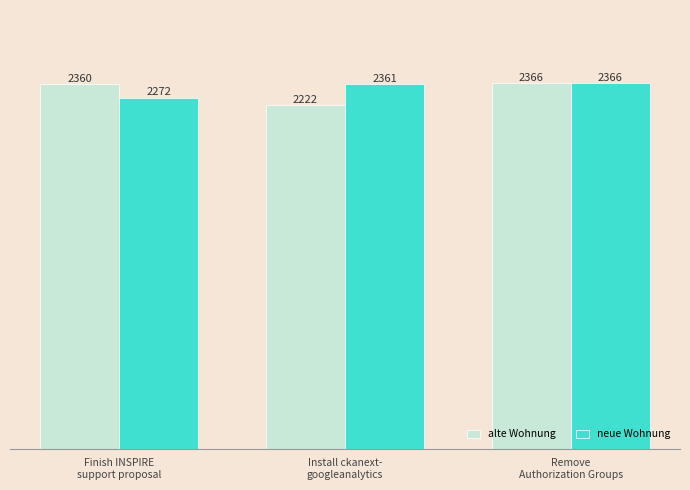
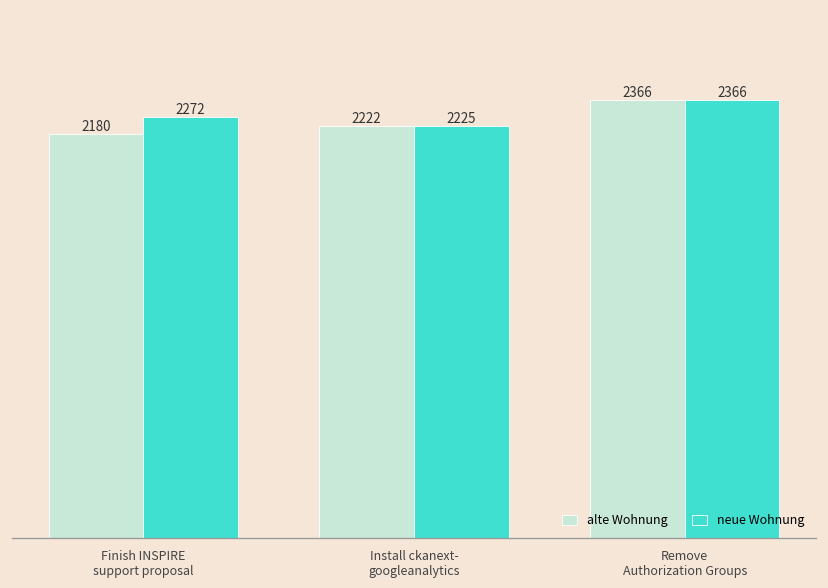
  {
    "alte Wohnung": {
-     "Finish INSPIRE support proposal": 2360,
+     "Finish INSPIRE support proposal": 2180,
      "Install ckanext- googleanalytics": 2222,
      "Remove Authorization Groups": 2366
    },
    "neue Wohnung": {
      "Finish INSPIRE support proposal": 2272,
-     "Install ckanext- googleanalytics": 2361,
+     "Install ckanext- googleanalytics": 2225,
      "Remove Authorization Groups": 2366
    }
  }
